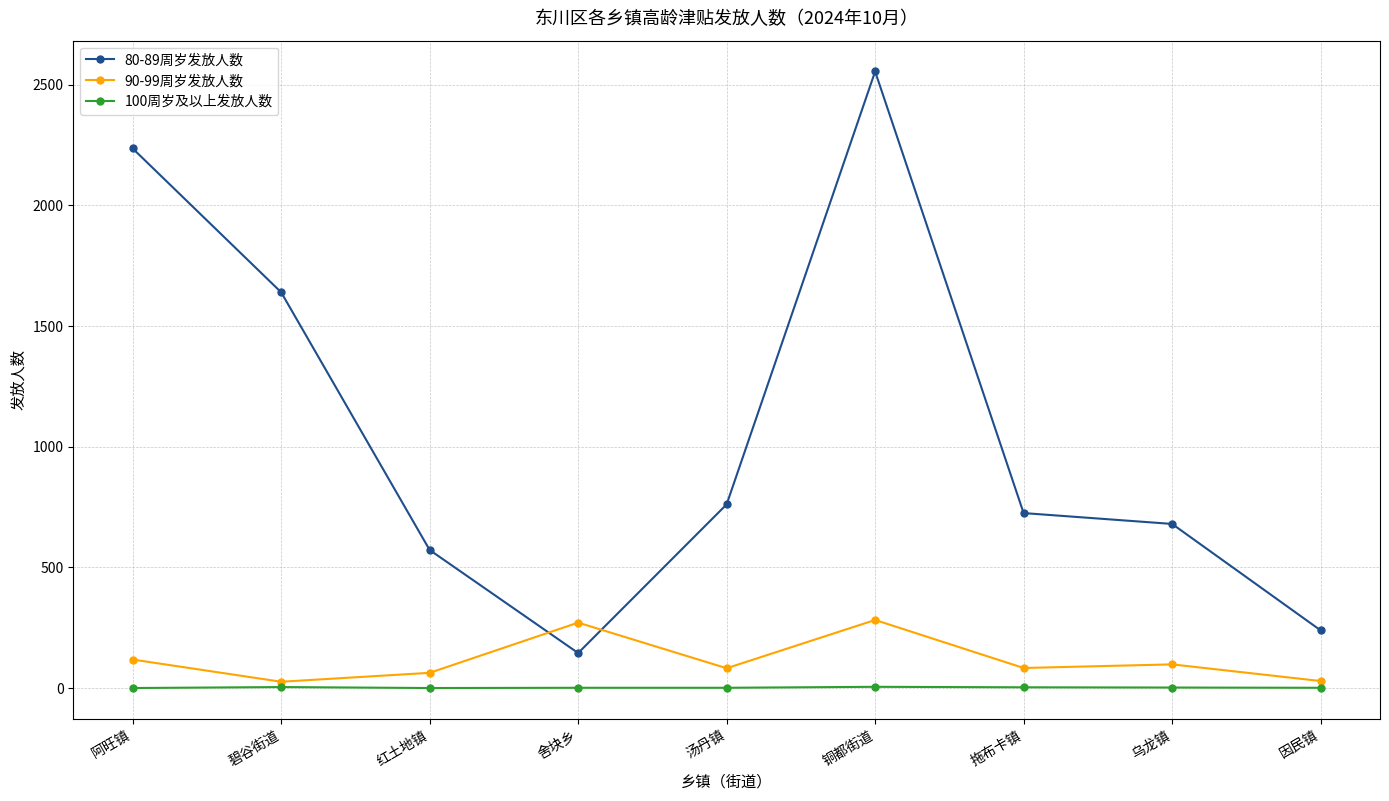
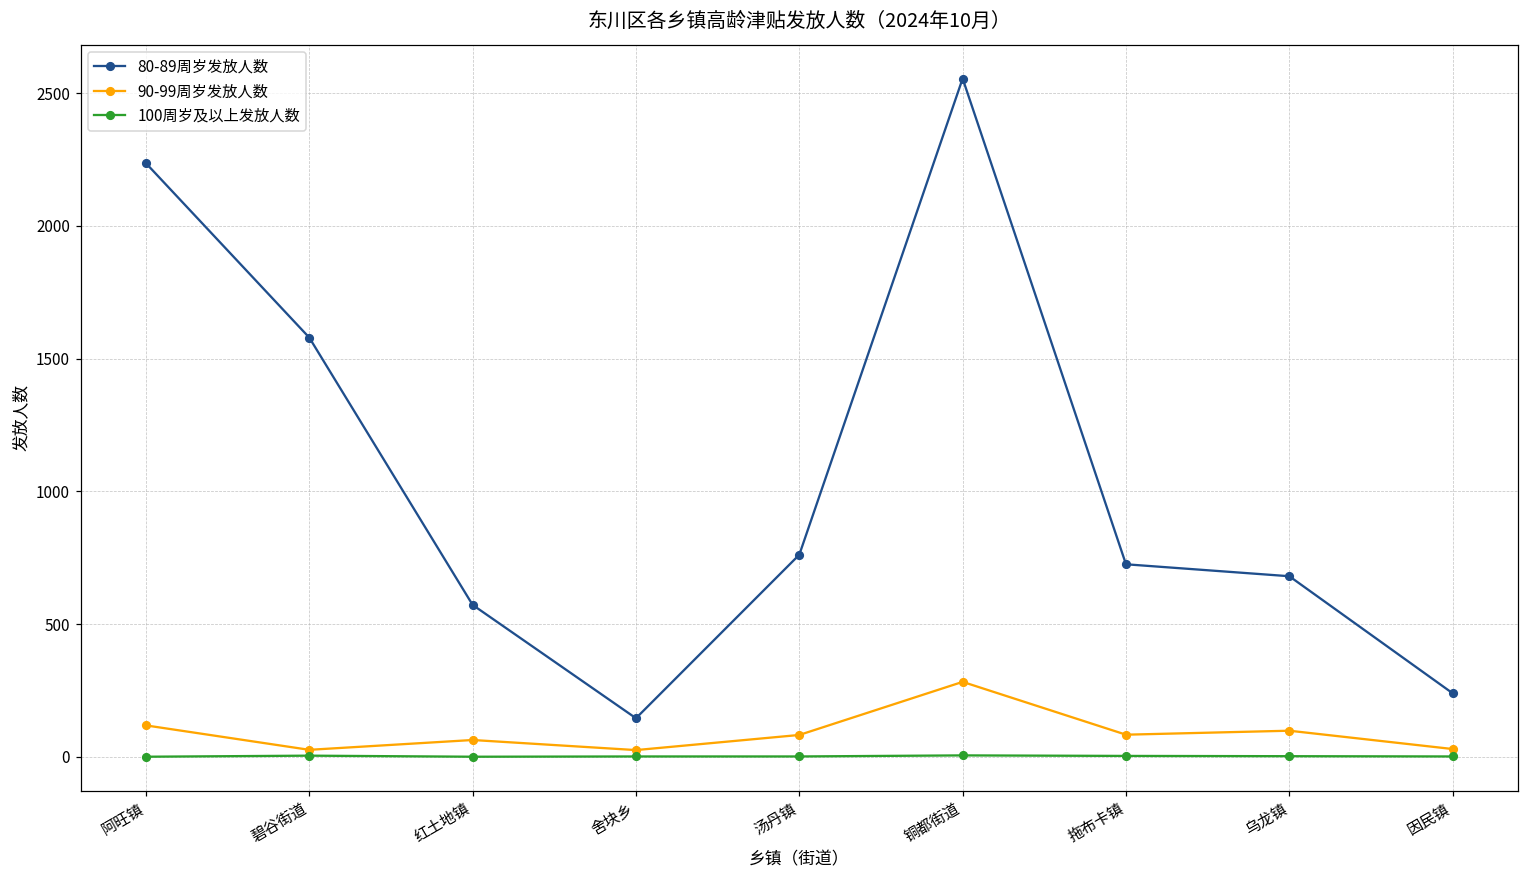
  {
    "80-89周岁发放人数": {
      "阿旺镇": 2240,
-     "碧谷街道": 1640,
+     "碧谷街道": 1580,
      "红土地镇": 570,
      "舍块乡": 150,
      "汤丹镇": 760,
      "铜都街道": 2560,
      "拖布卡镇": 730,
      "乌龙镇": 680,
      "因民镇": 240
    },
    "90-99周岁发放人数": {
      "阿旺镇": 120,
      "碧谷街道": 30,
      "红土地镇": 60,
-     "舍块乡": 270,
+     "舍块乡": 30,
      "汤丹镇": 80,
      "铜都街道": 280,
      "拖布卡镇": 80,
      "乌龙镇": 100,
      "因民镇": 30
    },
    "100周岁及以上发放人数": {
      "阿旺镇": 0,
      "碧谷街道": 0,
      "红土地镇": 0,
      "舍块乡": 0,
      "汤丹镇": 0,
      "铜都街道": 10,
      "拖布卡镇": 0,
      "乌龙镇": 0,
      "因民镇": 0
    }
  }
